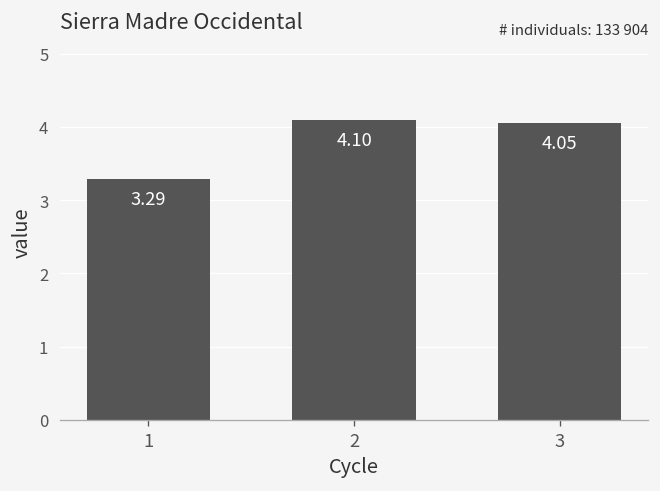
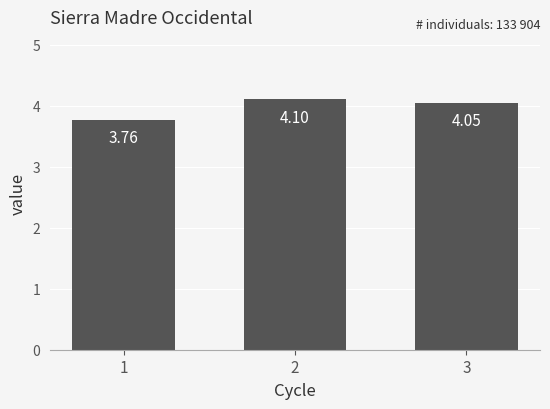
  {
-   "1": 3.29,
+   "1": 3.76,
    "2": 4.10,
    "3": 4.05
  }
